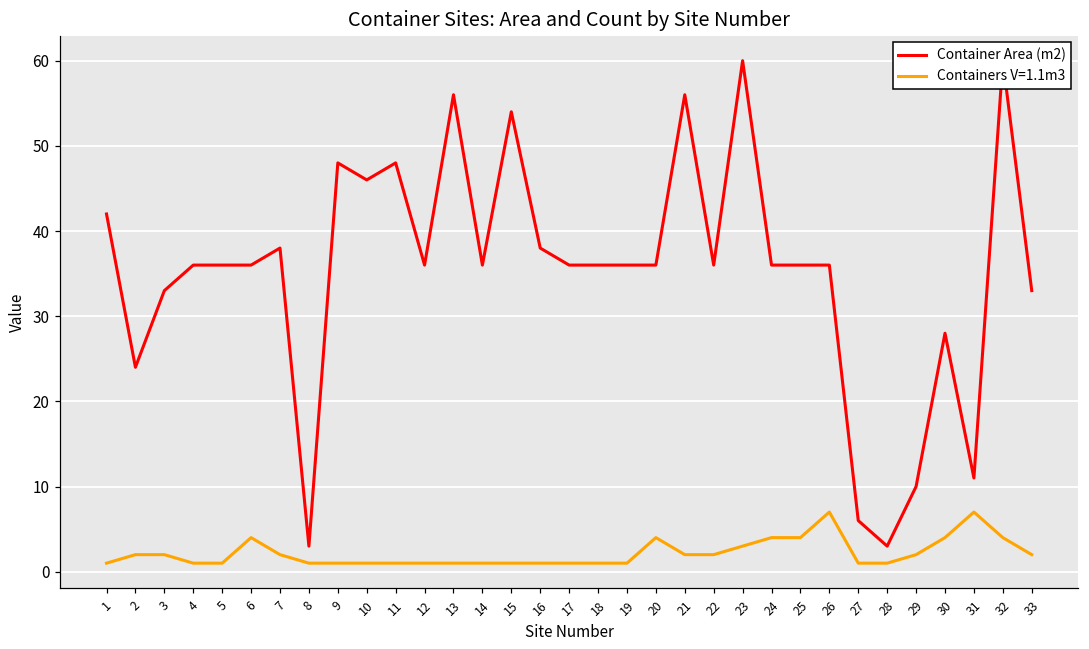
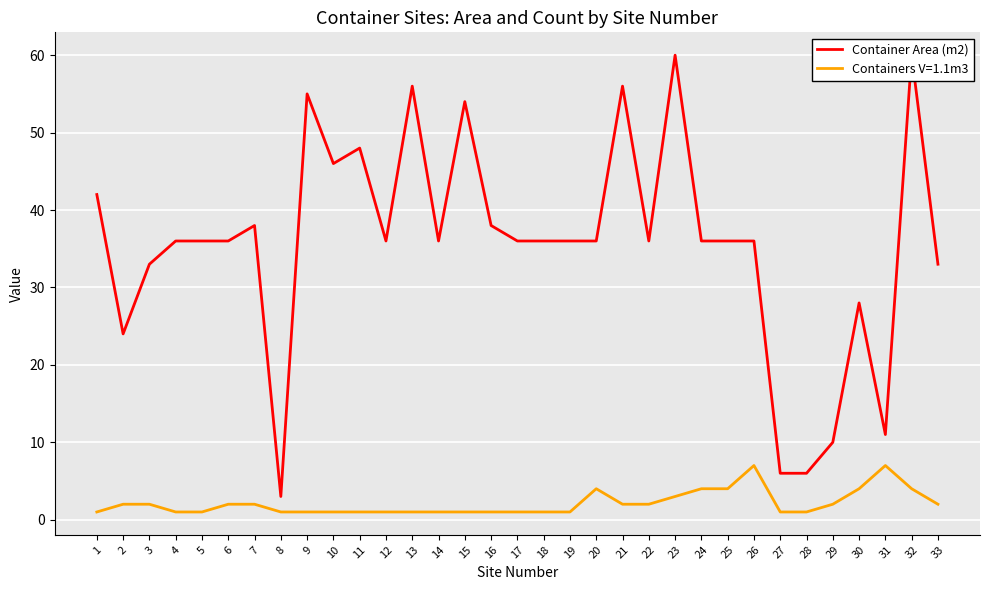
  {
    "Container Area (m2)": {
      "1": 42,
      "2": 24,
      "3": 33,
      "4": 36,
      "5": 36,
      "6": 36,
      "7": 38,
      "8": 3,
-     "9": 48,
+     "9": 55,
      "10": 46,
      "11": 48,
      "12": 36,
      "13": 56,
      "14": 36,
      "15": 54,
      "16": 38,
      "17": 36,
      "18": 36,
      "19": 36,
      "20": 36,
      "21": 56,
      "22": 36,
      "23": 60,
      "24": 36,
      "25": 36,
      "26": 36,
      "27": 6,
-     "28": 3,
+     "28": 6,
      "29": 10,
      "30": 28,
      "31": 11,
      "33": 33
    },
    "Containers V=1.1m3": {
      "1": 1,
      "2": 2,
      "3": 2,
      "4": 1,
      "5": 1,
-     "6": 4,
+     "6": 2,
      "7": 2,
      "8": 1,
      "9": 1,
      "10": 1,
      "11": 1,
      "12": 1,
      "13": 1,
      "14": 1,
      "15": 1,
      "16": 1,
      "17": 1,
      "18": 1,
      "19": 1,
      "20": 4,
      "21": 2,
      "22": 2,
      "23": 3,
      "24": 4,
      "25": 4,
      "26": 7,
      "27": 1,
      "28": 1,
      "29": 2,
      "30": 4,
      "31": 7,
      "32": 4,
      "33": 2
    }
  }
